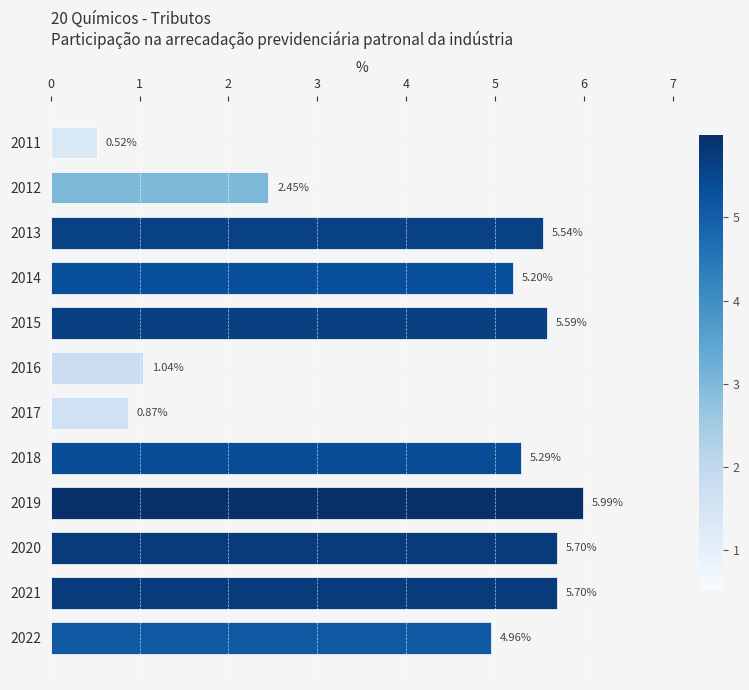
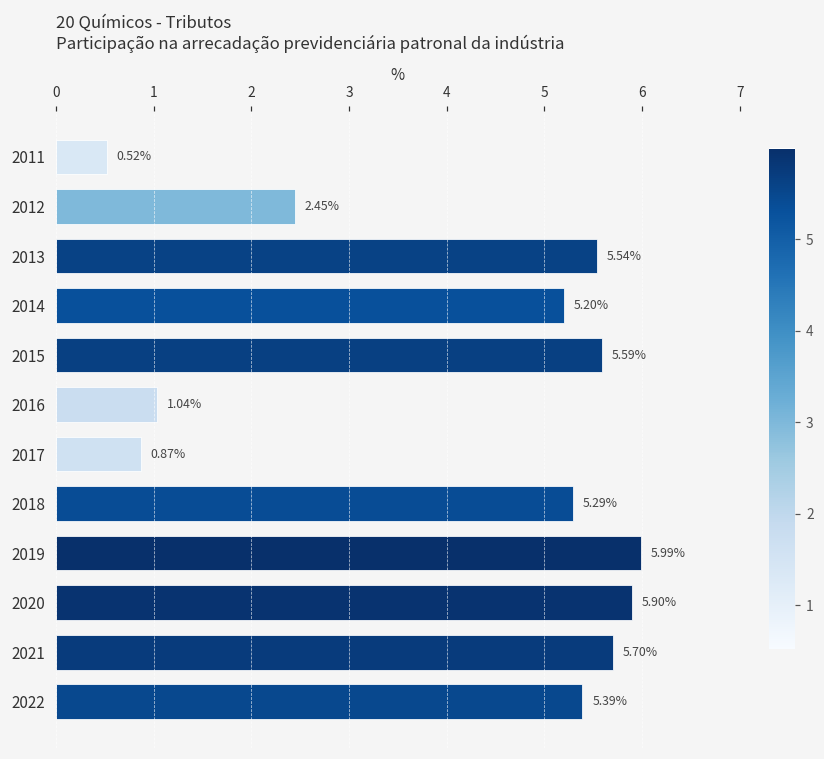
  {
    "2011": "0.52%",
    "2012": "2.45%",
    "2013": "5.54%",
    "2014": "5.20%",
    "2015": "5.59%",
    "2016": "1.04%",
    "2017": "0.87%",
    "2018": "5.29%",
    "2019": "5.99%",
-   "2020": "5.70%",
+   "2020": "5.90%",
    "2021": "5.70%",
-   "2022": "4.96%"
+   "2022": "5.39%"
  }
